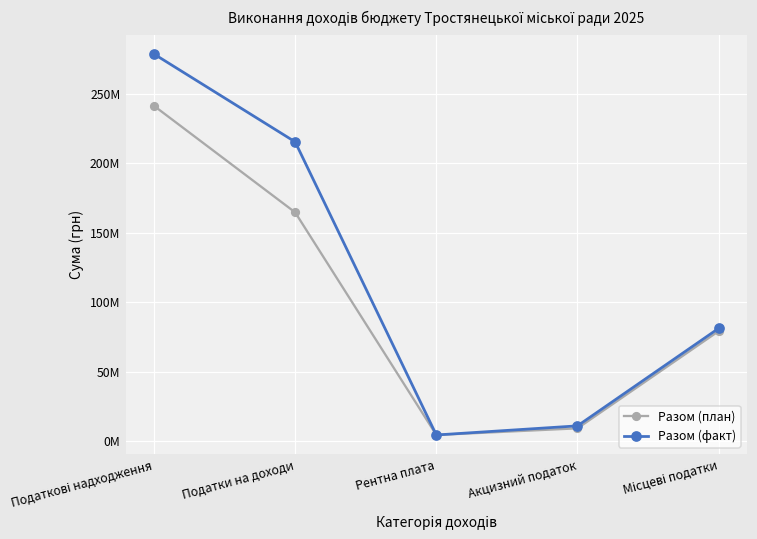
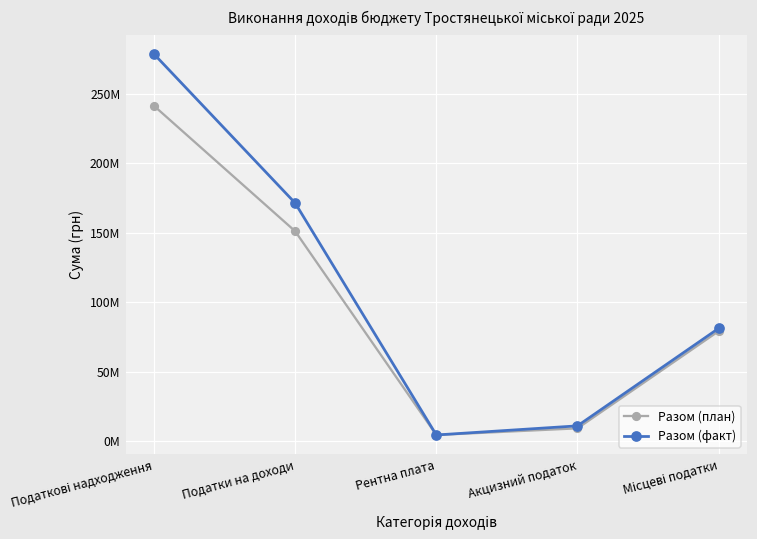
  {
    "Разом (план)": {
      "Податкові надходження": 241000000,
-     "Податки на доходи": 165000000
+     "Податки на доходи": 151000000
    },
    "Разом (факт)": {
      "Податкові надходження": 279000000,
-     "Податки на доходи": 215000000
+     "Податки на доходи": 171000000
    }
  }
